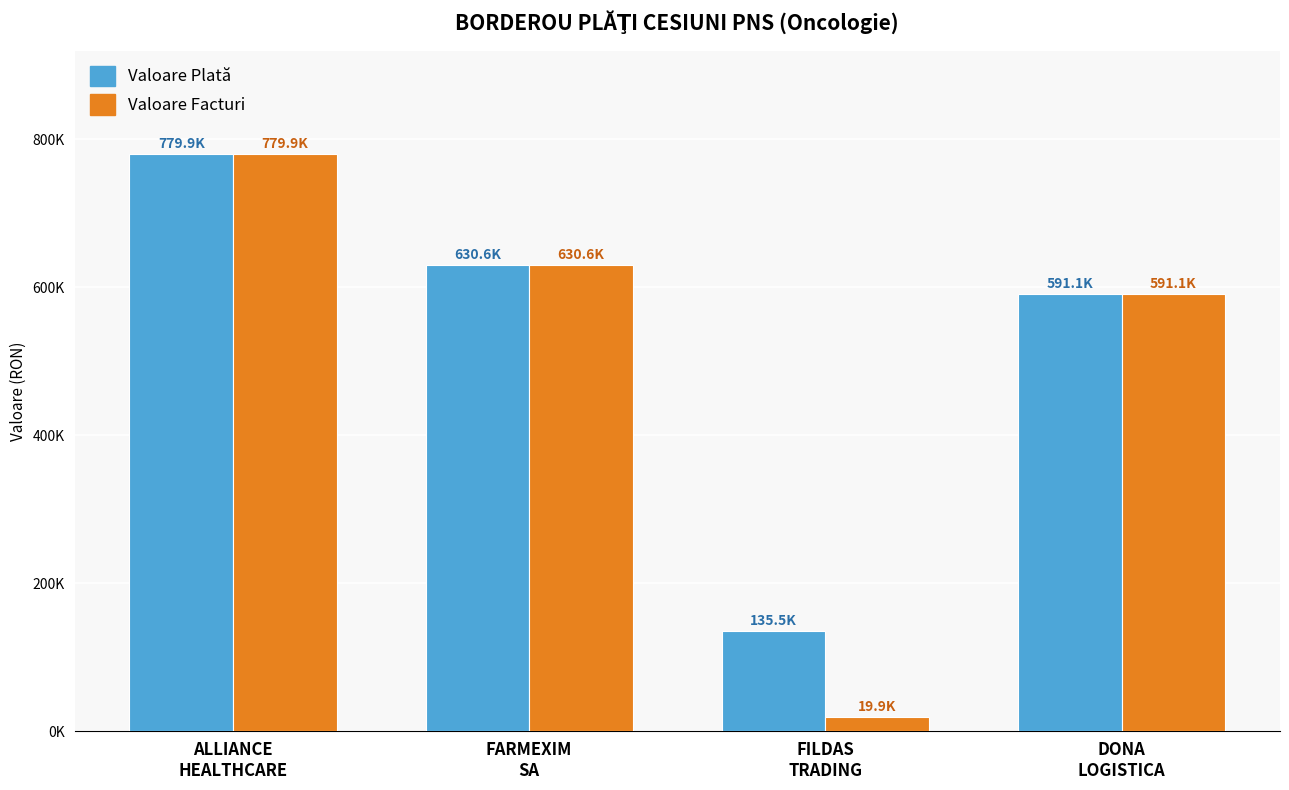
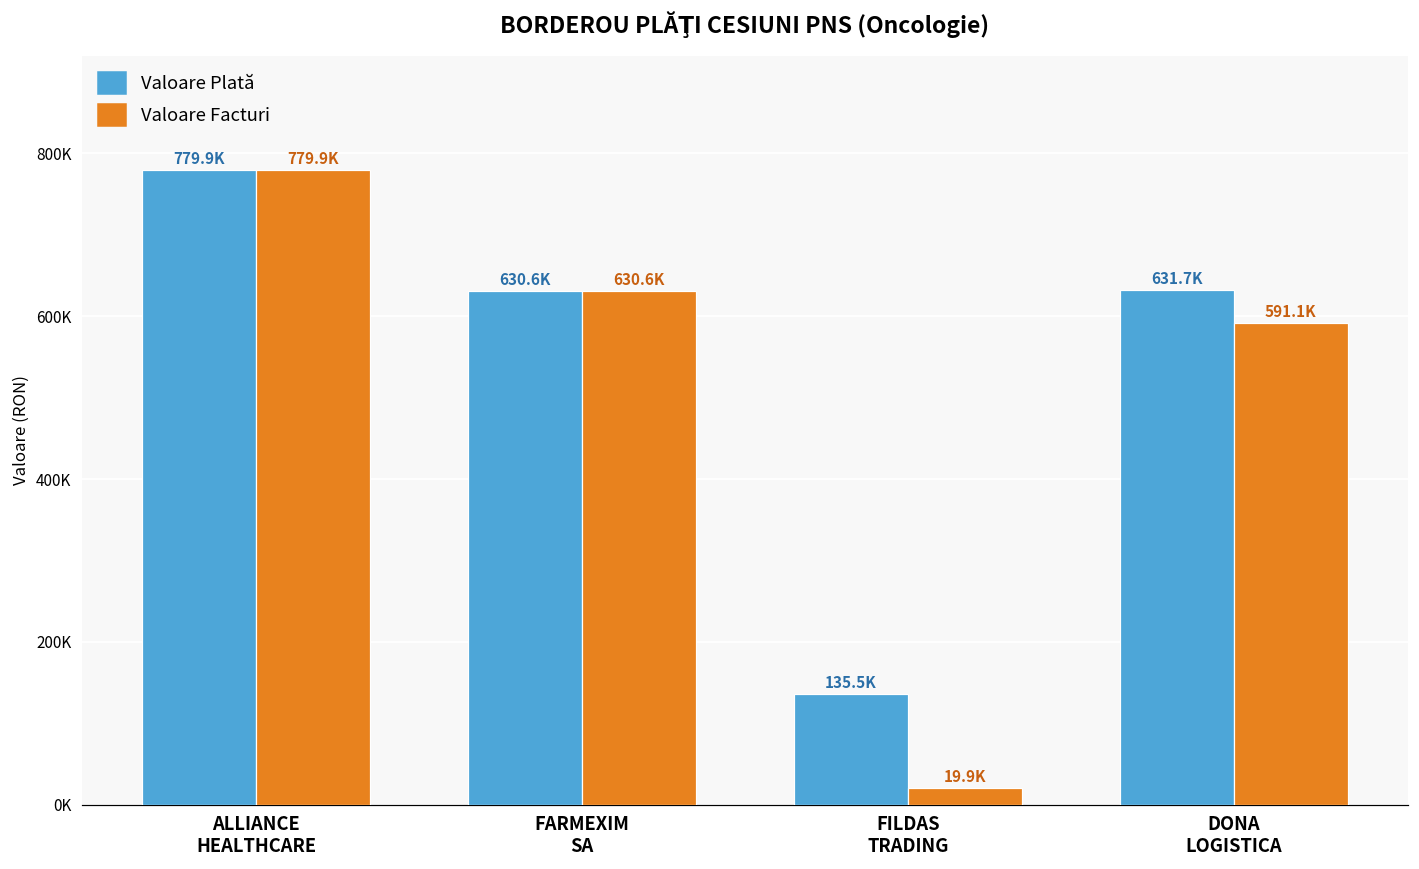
  {
    "Valoare Plată": {
      "ALLIANCE HEALTHCARE": "779.9K",
      "FARMEXIM SA": "630.6K",
      "FILDAS TRADING": "135.5K",
-     "DONA LOGISTICA": "591.1K"
+     "DONA LOGISTICA": "631.7K"
    },
    "Valoare Facturi": {
      "ALLIANCE HEALTHCARE": "779.9K",
      "FARMEXIM SA": "630.6K",
      "FILDAS TRADING": "19.9K",
      "DONA LOGISTICA": "591.1K"
    }
  }
